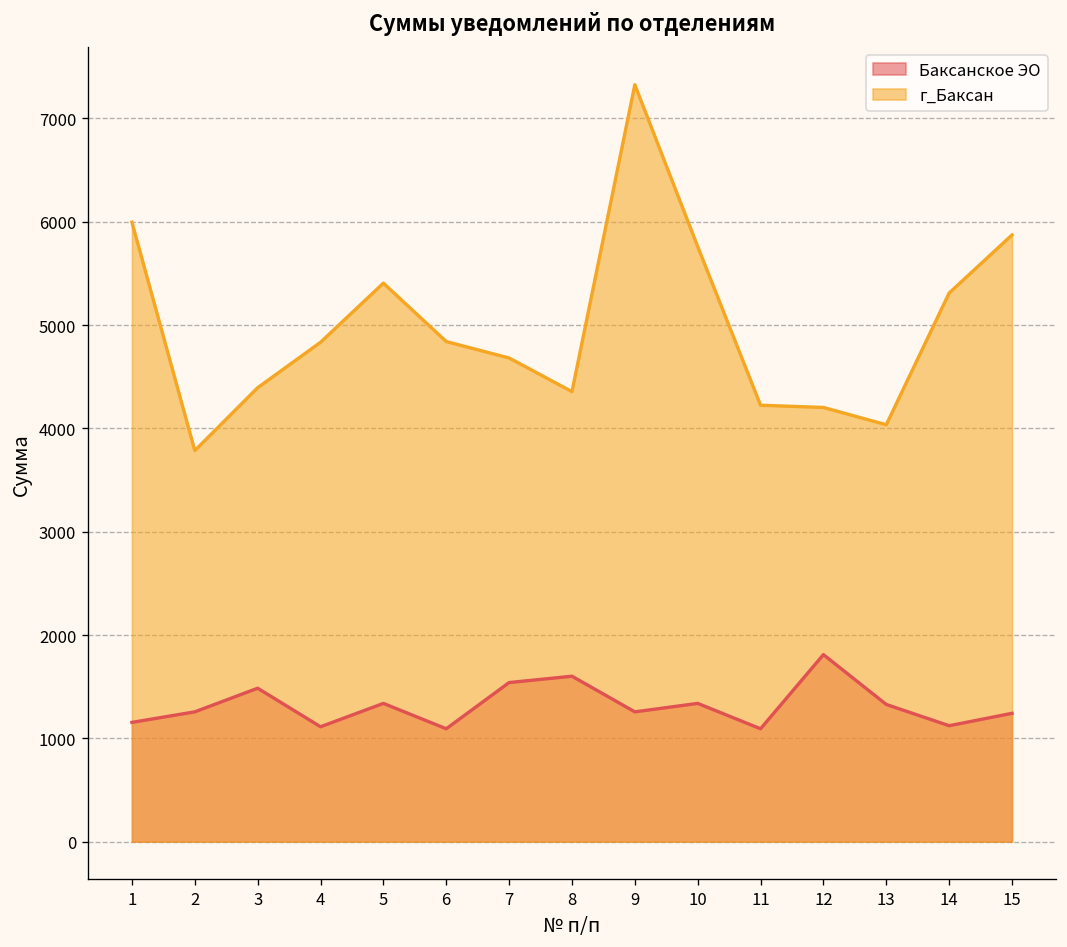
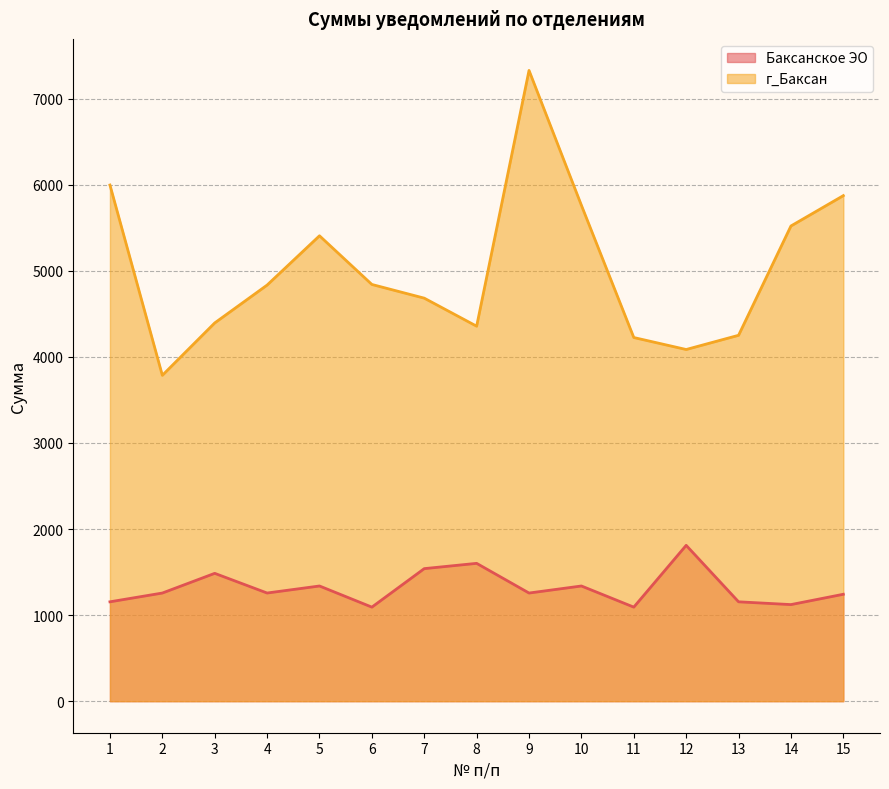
  {
    "Баксанское ЭО": {
      "1": 1200,
      "2": 1300,
      "3": 1500,
-     "4": 1100,
+     "4": 1300,
      "5": 1300,
      "6": 1100,
      "7": 1500,
      "8": 1600,
      "9": 1300,
      "10": 1300,
      "11": 1100,
      "12": 1800,
-     "13": 1300,
+     "13": 1200,
      "14": 1100,
      "15": 1200
    },
    "г_Баксан": {
      "1": 6000,
      "2": 3800,
      "3": 4400,
      "4": 4800,
      "5": 5400,
      "6": 4800,
      "7": 4700,
      "8": 4400,
      "9": 7300,
      "10": 5800,
      "11": 4200,
-     "12": 4200,
-     "13": 4000,
-     "14": 5300,
+     "12": 4100,
+     "13": 4300,
+     "14": 5500,
      "15": 5900
    }
  }
